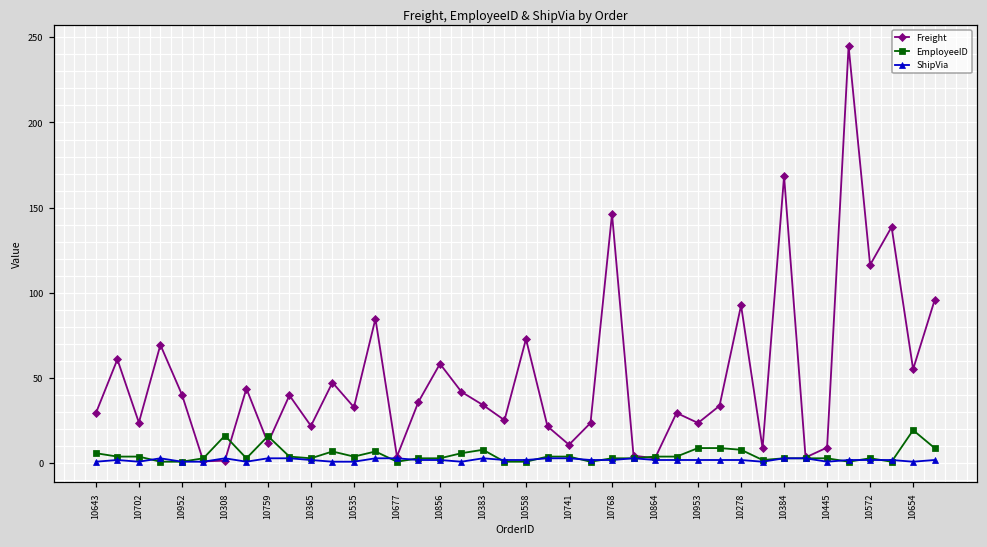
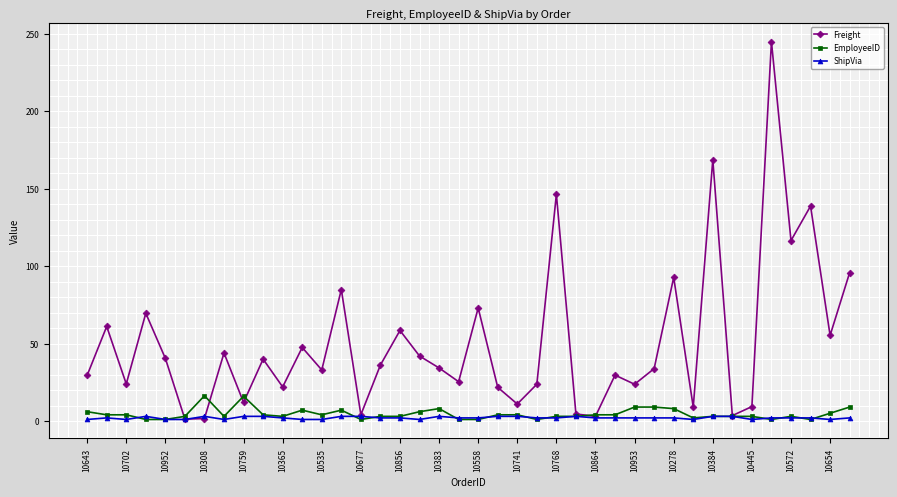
  {
    "Freight": {
      "10643": 29,
      "10702": 24,
      "10952": 40,
      "10759": 12,
      "10365": 22,
      "10535": 33,
      "10856": 58,
      "10383": 34,
      "10558": 73,
      "10741": 11,
      "10768": 146,
      "10953": 24,
      "10278": 93,
      "10384": 169,
      "10445": 9,
      "10572": 116,
      "10654": 55
    },
    "EmployeeID": {
      "10643": 6,
      "10702": 4,
      "10308": 16,
      "10759": 16,
      "10535": 4,
      "10677": 1,
      "10383": 8,
      "10953": 9,
      "10278": 8,
      "10445": 3,
-     "10654": 20
+     "10654": 5
    },
    "ShipVia": {
      "10643": 1,
      "10702": 1,
      "10759": 3,
      "10535": 1,
      "10383": 3,
      "10953": 2,
      "10278": 2,
      "10445": 1,
      "10654": 1
    }
  }
